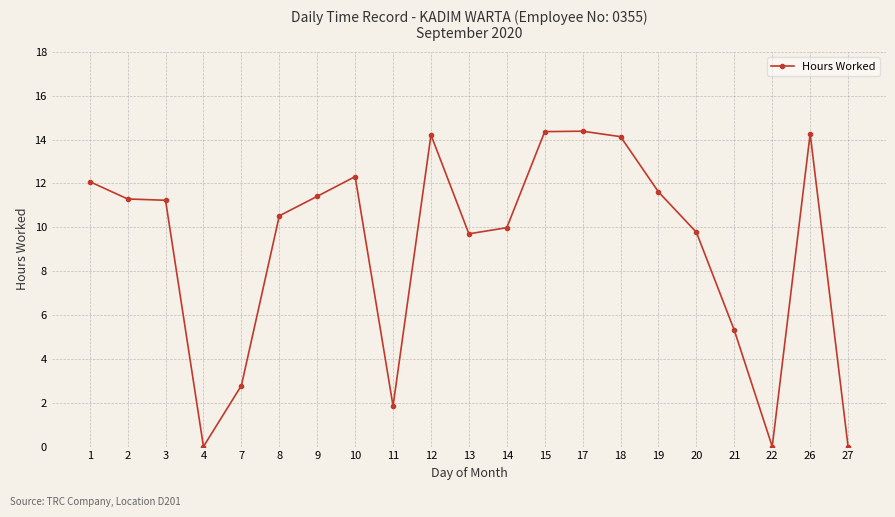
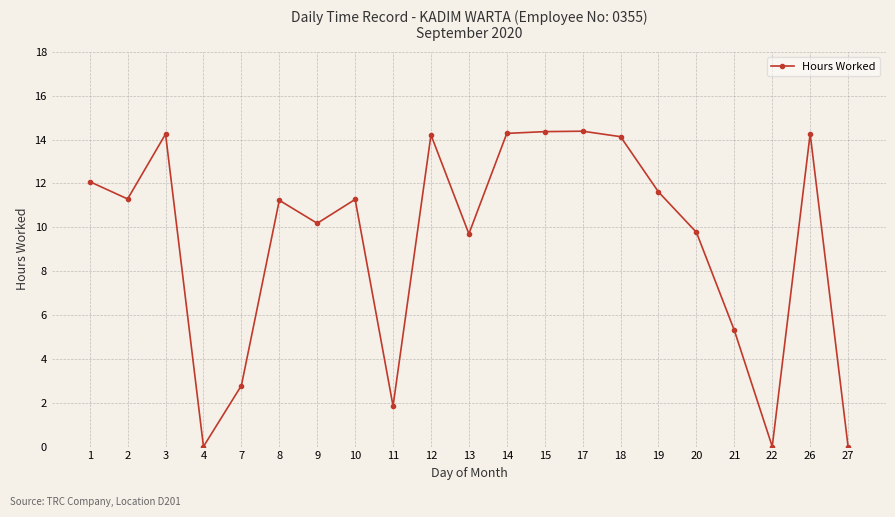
  {
    "1": 12.1,
    "2": 11.3,
-   "3": 11.2,
+   "3": 14.3,
    "4": 0.0,
    "7": 2.8,
-   "8": 10.5,
-   "9": 11.4,
-   "10": 12.3,
+   "8": 11.2,
+   "9": 10.2,
+   "10": 11.3,
    "11": 1.9,
    "12": 14.2,
    "13": 9.7,
-   "14": 10.0,
+   "14": 14.3,
    "15": 14.4,
    "17": 14.4,
    "18": 14.1,
    "19": 11.6,
    "20": 9.8,
    "21": 5.3,
    "22": 0.0,
    "26": 14.3,
    "27": 0.0
  }
